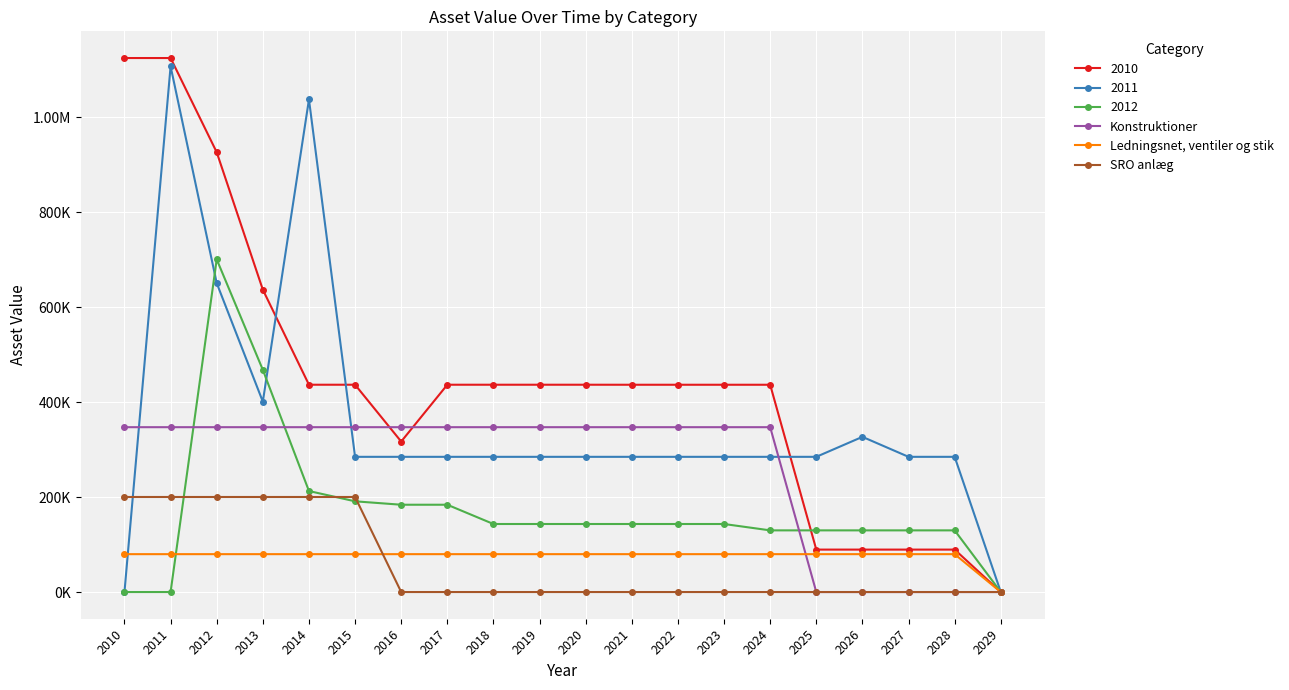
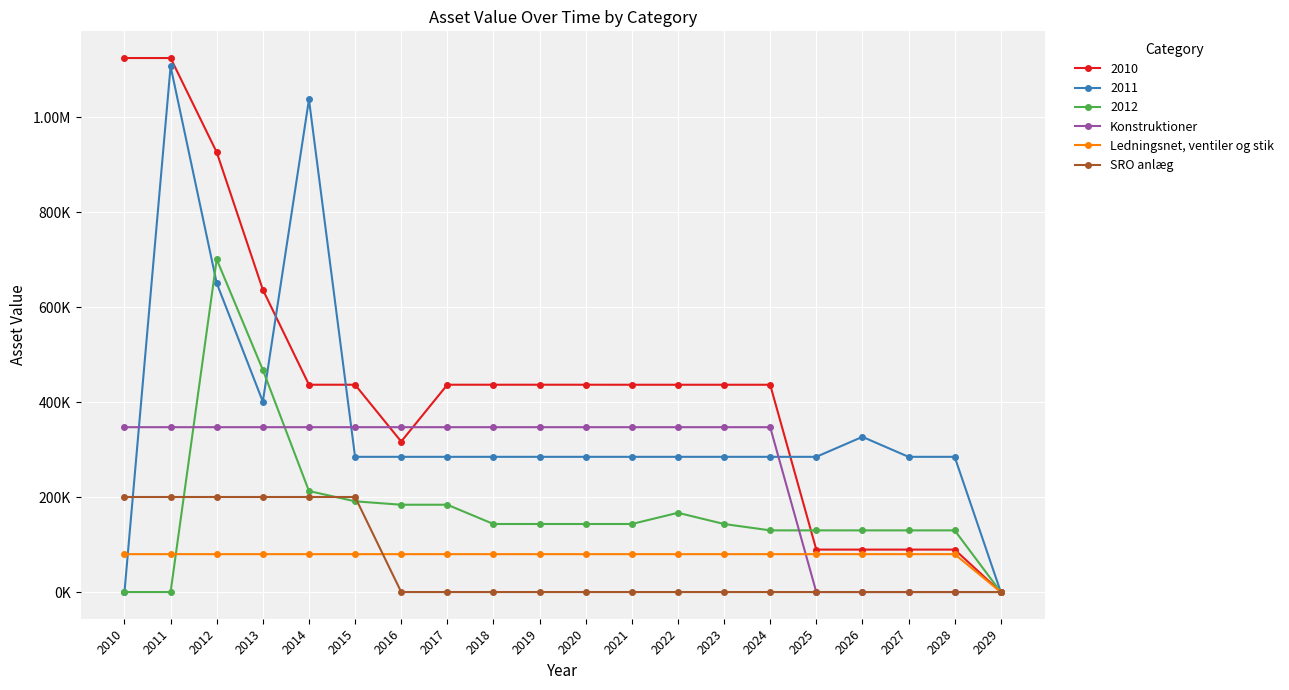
  {
    "2010": {
      "2010": 1120000,
      "2011": 1120000,
      "2012": 930000,
      "2013": 640000,
      "2014": 440000,
      "2015": 440000,
      "2016": 320000,
      "2017": 440000,
      "2018": 440000,
      "2019": 440000,
      "2020": 440000,
      "2021": 440000,
      "2022": 440000,
      "2023": 440000,
      "2024": 440000,
      "2025": 90000,
      "2026": 90000,
      "2027": 90000,
      "2028": 90000
    },
    "2011": {
      "2011": 1110000,
      "2012": 650000,
      "2013": 400000,
      "2014": 1040000,
      "2015": 280000,
      "2016": 280000,
      "2017": 280000,
      "2018": 280000,
      "2019": 280000,
      "2020": 280000,
      "2021": 280000,
      "2022": 280000,
      "2023": 280000,
      "2024": 280000,
      "2025": 280000,
      "2026": 330000,
      "2027": 280000,
      "2028": 280000
    },
    "2012": {
      "2011": 0,
      "2012": 700000,
      "2013": 470000,
      "2014": 210000,
      "2015": 190000,
      "2016": 180000,
      "2017": 180000,
      "2018": 140000,
      "2019": 140000,
      "2020": 140000,
      "2021": 140000,
-     "2022": 140000,
+     "2022": 170000,
      "2023": 140000,
      "2024": 130000,
      "2025": 130000,
      "2026": 130000,
      "2027": 130000,
      "2028": 130000
    },
    "Konstruktioner": {
      "2010": 350000,
      "2011": 350000,
      "2012": 350000,
      "2013": 350000,
      "2014": 350000,
      "2015": 350000,
      "2016": 350000,
      "2017": 350000,
      "2018": 350000,
      "2019": 350000,
      "2020": 350000,
      "2021": 350000,
      "2022": 350000,
      "2023": 350000,
      "2024": 350000
    },
    "Ledningsnet, ventiler og stik": {
      "2010": 80000,
      "2011": 80000,
      "2012": 80000,
      "2013": 80000,
      "2014": 80000,
      "2015": 80000,
      "2016": 80000,
      "2017": 80000,
      "2018": 80000,
      "2019": 80000,
      "2020": 80000,
      "2021": 80000,
      "2022": 80000,
      "2023": 80000,
      "2024": 80000,
      "2025": 80000,
      "2026": 80000,
      "2027": 80000,
      "2028": 80000
    },
    "SRO anlæg": {
      "2010": 200000,
      "2011": 200000,
      "2012": 200000,
      "2013": 200000,
      "2014": 200000,
      "2015": 200000,
      "2016": 0,
      "2017": 0,
      "2018": 0,
      "2019": 0,
      "2020": 0,
      "2021": 0,
      "2022": 0,
      "2023": 0,
      "2024": 0
    }
  }
